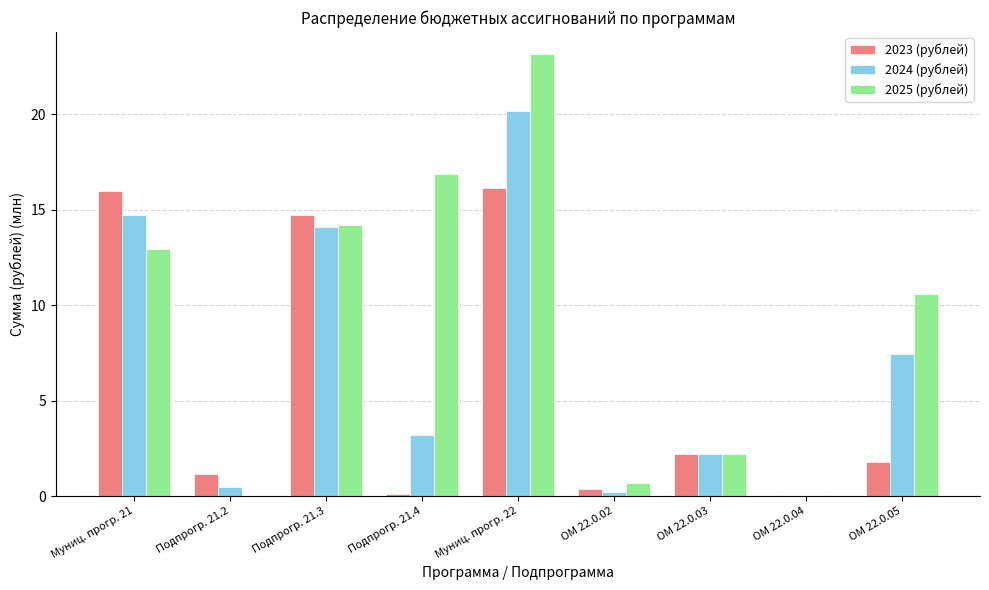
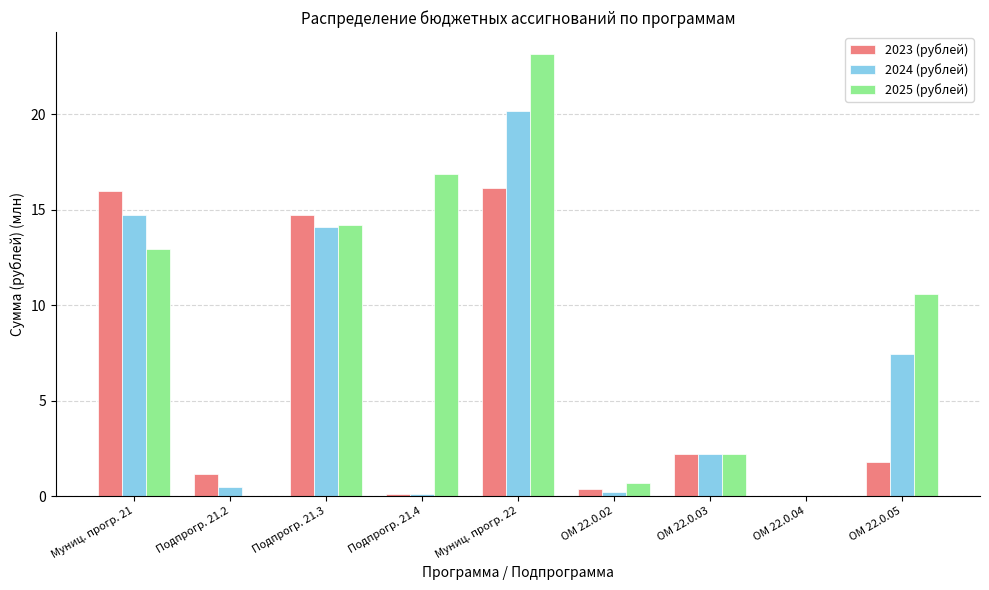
  {
    "2023 (рублей)": {
      "Муниц. прогр. 21": 16.0,
      "Подпрогр. 21.2": 1.1,
      "Подпрогр. 21.3": 14.7,
      "Подпрогр. 21.4": 0.1,
      "Муниц. прогр. 22": 16.1,
      "ОМ 22.0.02": 0.4,
      "ОМ 22.0.03": 2.2,
      "ОМ 22.0.05": 1.8
    },
    "2024 (рублей)": {
      "Муниц. прогр. 21": 14.7,
      "Подпрогр. 21.2": 0.5,
      "Подпрогр. 21.3": 14.1,
-     "Подпрогр. 21.4": 3.2,
+     "Подпрогр. 21.4": 0.1,
      "Муниц. прогр. 22": 20.2,
      "ОМ 22.0.02": 0.2,
      "ОМ 22.0.03": 2.2,
      "ОМ 22.0.05": 7.4
    },
    "2025 (рублей)": {
      "Муниц. прогр. 21": 13.0,
      "Подпрогр. 21.2": 0.0,
      "Подпрогр. 21.3": 14.2,
      "Подпрогр. 21.4": 16.9,
      "Муниц. прогр. 22": 23.2,
      "ОМ 22.0.02": 0.7,
      "ОМ 22.0.03": 2.2,
      "ОМ 22.0.05": 10.6
    }
  }
